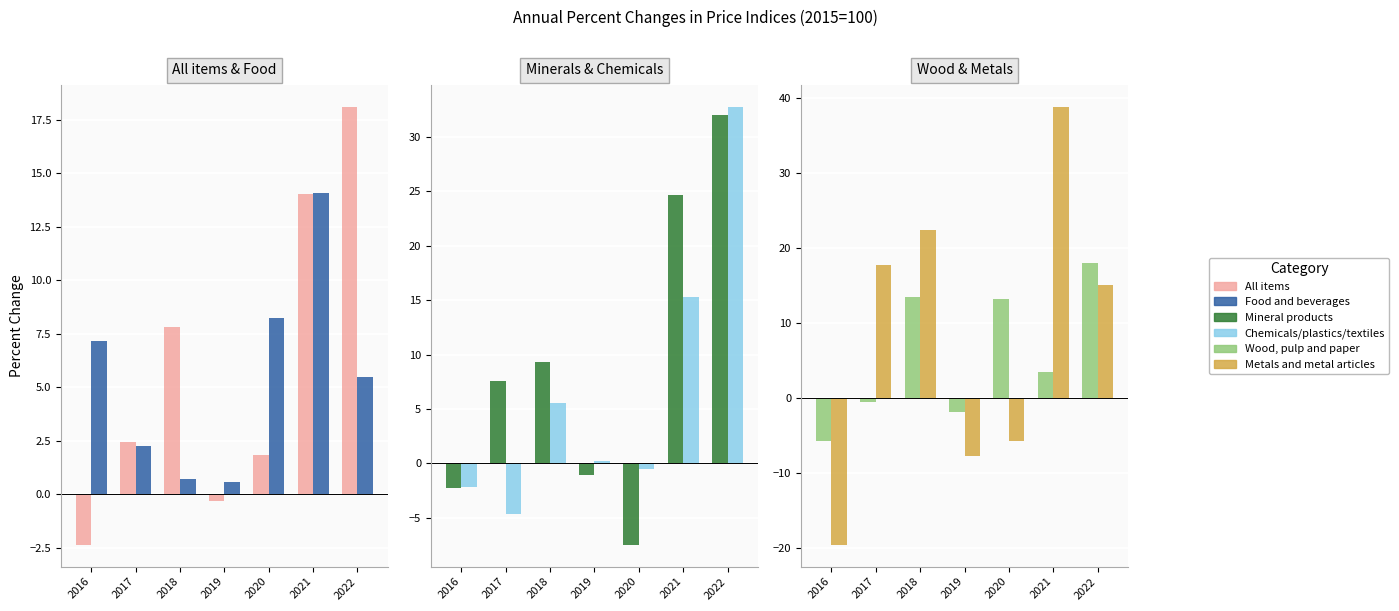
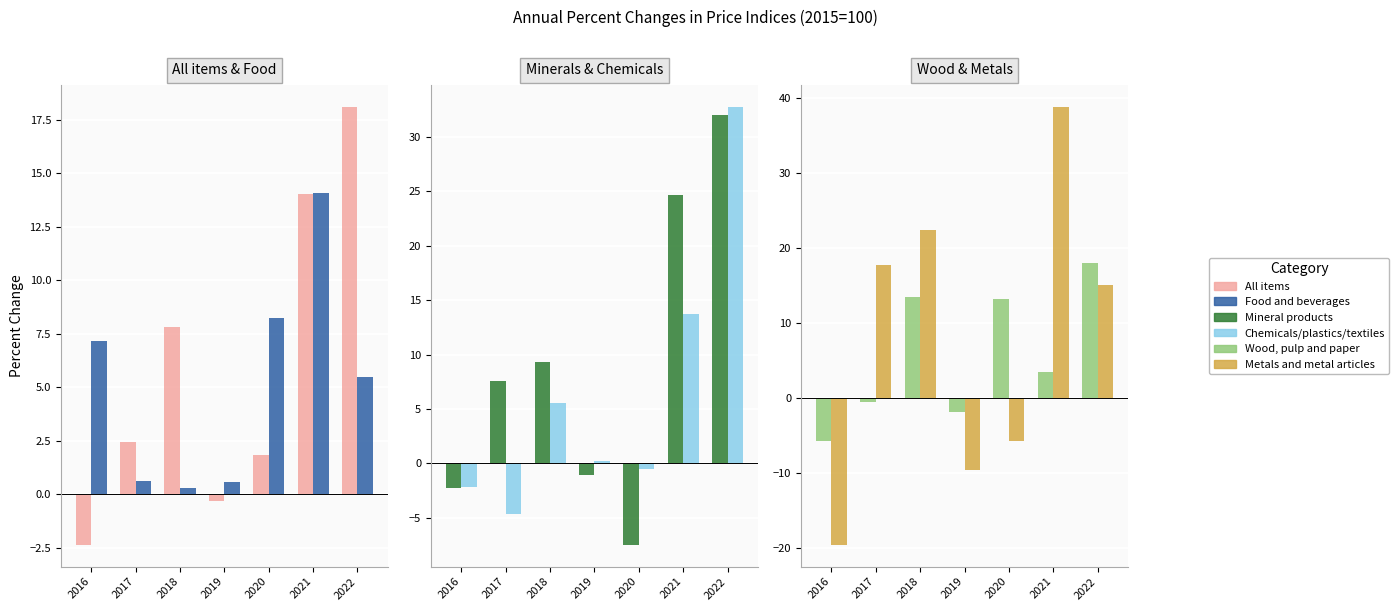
  {
    "All items & Food": {
      "All items": {
        "2016": -2.4,
        "2017": 2.4,
        "2018": 7.8,
        "2019": -0.3,
        "2020": 1.8,
        "2021": 14.0,
        "2022": 18.1
      },
      "Food and beverages": {
        "2016": 7.2,
-       "2017": 2.2,
-       "2018": 0.7,
+       "2017": 0.6,
+       "2018": 0.3,
        "2019": 0.6,
        "2020": 8.2,
        "2021": 14.1,
        "2022": 5.5
      }
    },
    "Minerals & Chemicals": {
      "Mineral products": {
        "2016": -2.3,
        "2017": 7.6,
        "2018": 9.4,
        "2019": -1.1,
        "2020": -7.5,
        "2021": 24.6,
        "2022": 32.0
      },
      "Chemicals/plastics/textiles": {
        "2016": -2.2,
        "2017": -4.7,
        "2018": 5.5,
        "2019": 0.3,
        "2020": -0.5,
-       "2021": 15.3,
+       "2021": 13.8,
        "2022": 32.7
      }
    },
    "Wood & Metals": {
      "Wood, pulp and paper": {
        "2016": -6,
        "2017": 0,
        "2018": 14,
        "2019": -2,
        "2020": 13,
        "2021": 3,
        "2022": 18
      },
      "Metals and metal articles": {
        "2016": -20,
        "2017": 18,
        "2018": 23,
-       "2019": -8,
+       "2019": -10,
        "2020": -6,
        "2021": 39,
        "2022": 15
      }
    }
  }
